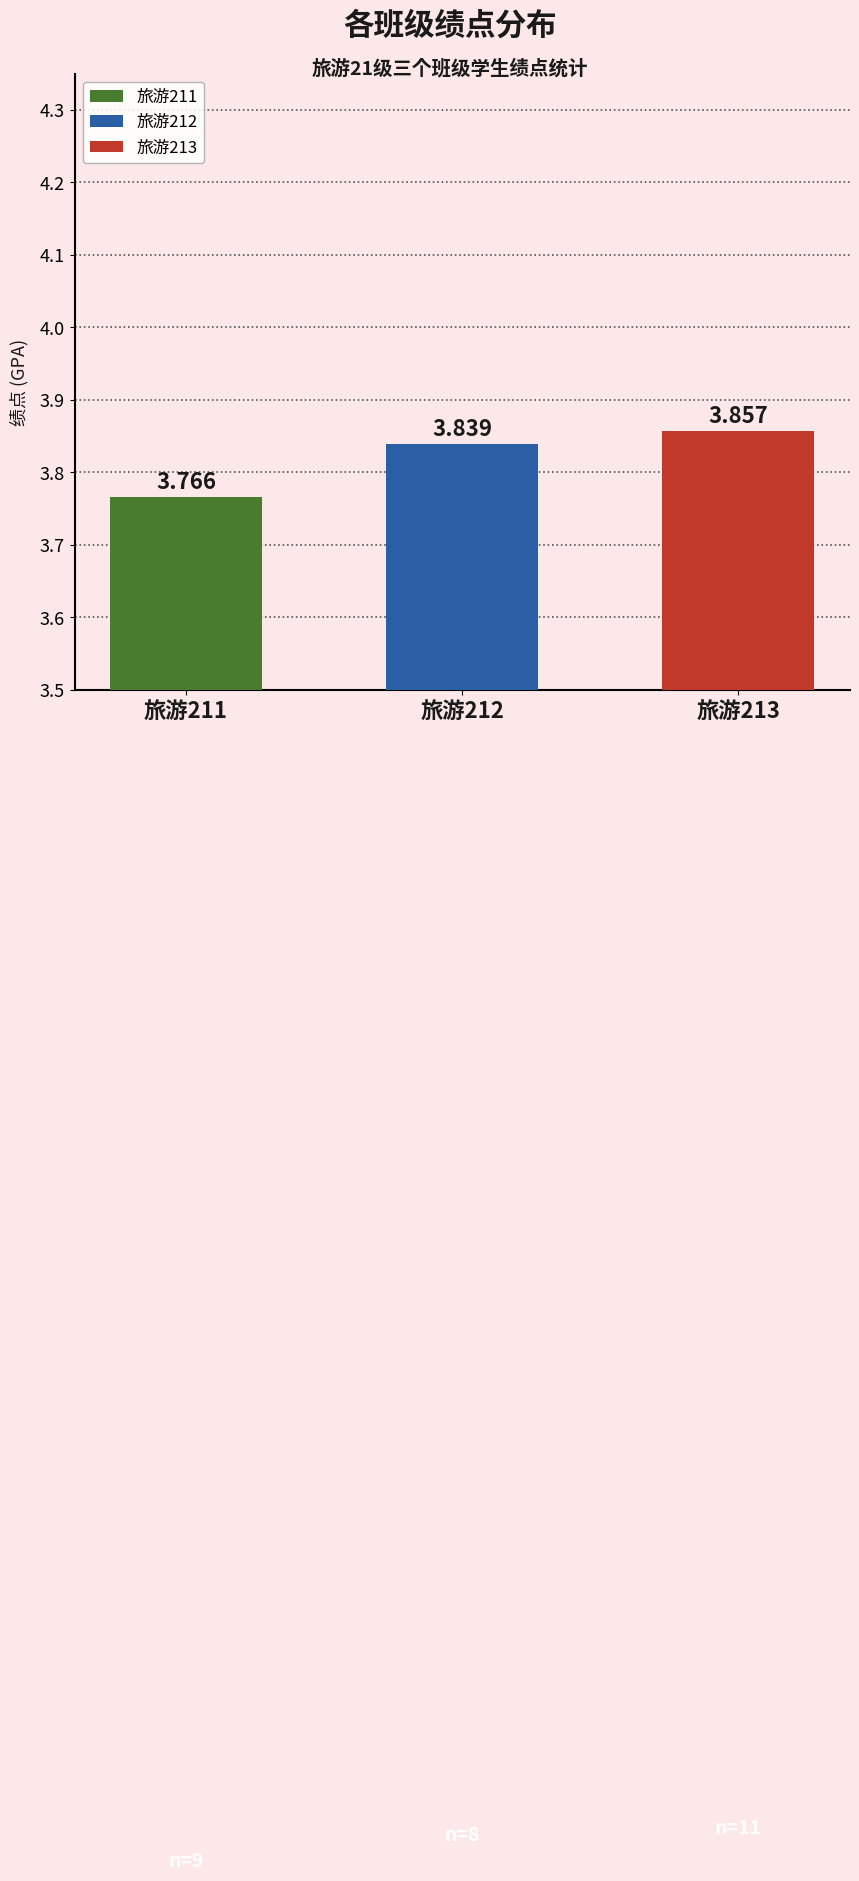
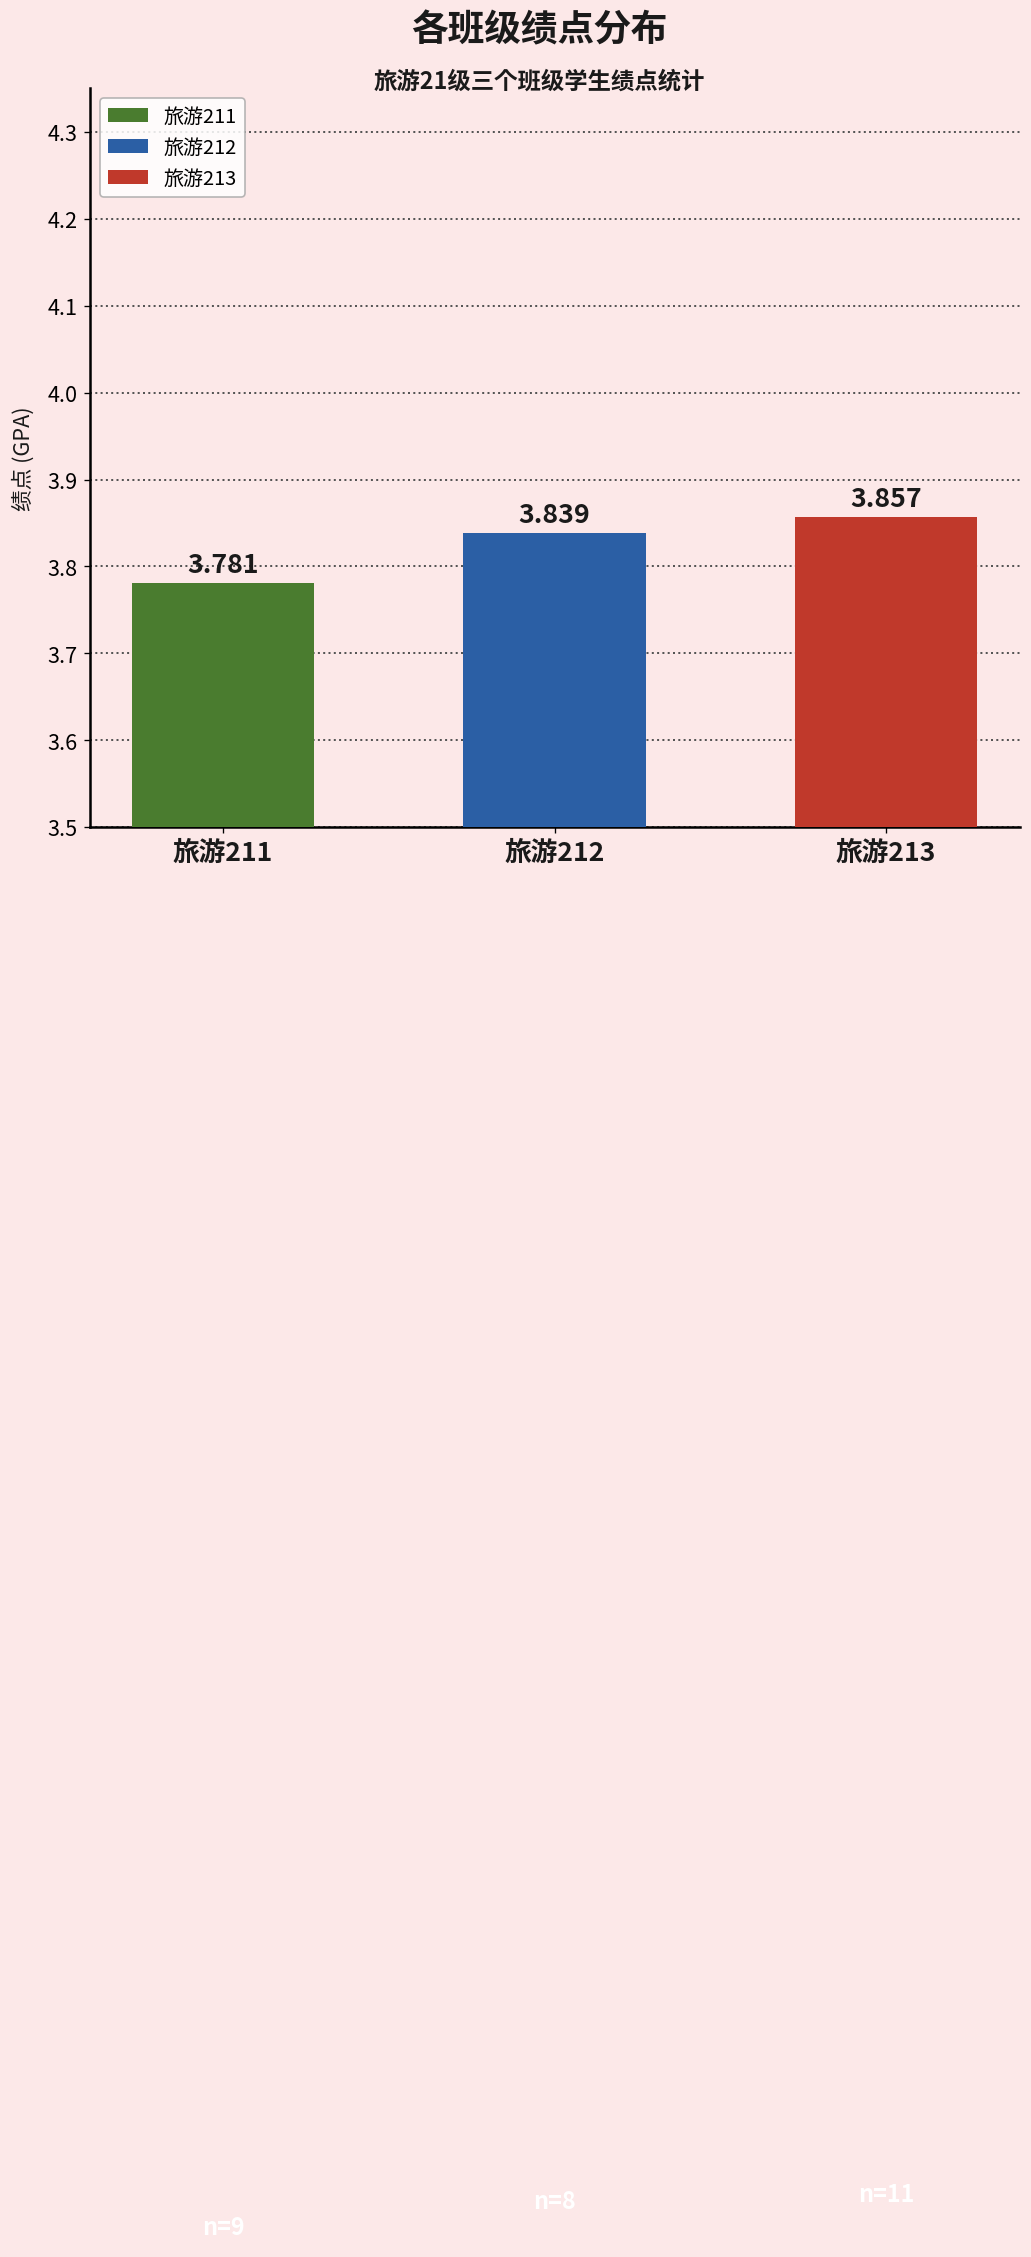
  {
-   "旅游211": 3.766,
+   "旅游211": 3.781,
    "旅游212": 3.839,
    "旅游213": 3.857
  }
